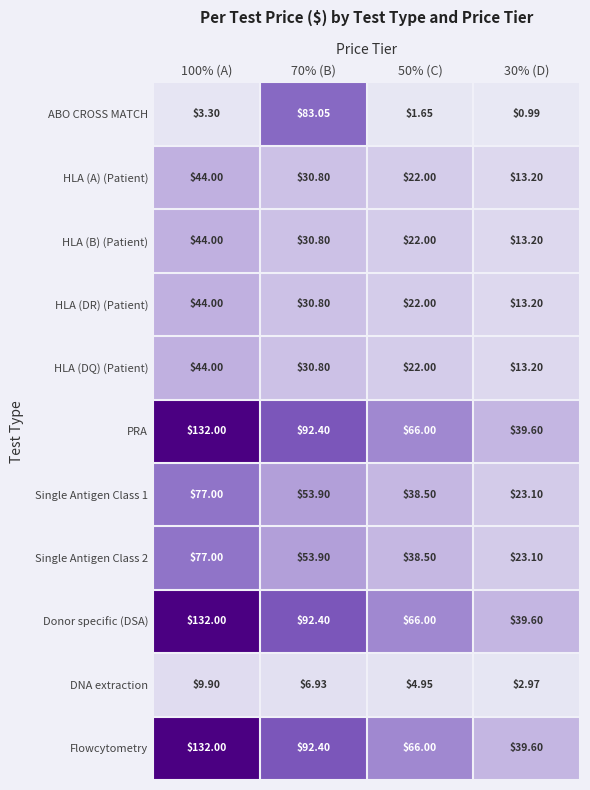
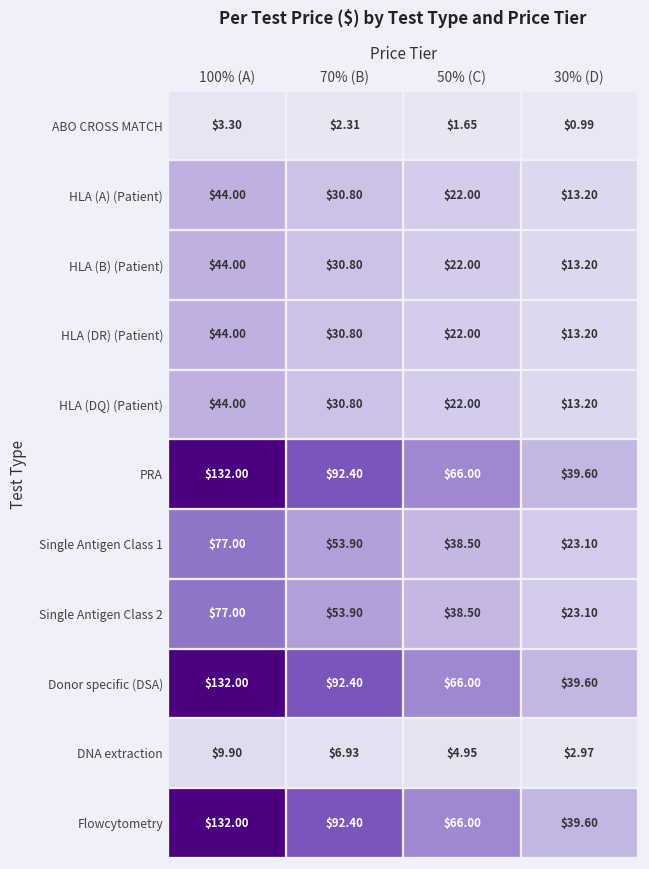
  {
    "ABO CROSS MATCH": {
      "100% (A)": "$3.30",
-     "70% (B)": "$83.05",
+     "70% (B)": "$2.31",
      "50% (C)": "$1.65",
      "30% (D)": "$0.99"
    },
    "HLA (A) (Patient)": {
      "100% (A)": "$44.00",
      "70% (B)": "$30.80",
      "50% (C)": "$22.00",
      "30% (D)": "$13.20"
    },
    "HLA (B) (Patient)": {
      "100% (A)": "$44.00",
      "70% (B)": "$30.80",
      "50% (C)": "$22.00",
      "30% (D)": "$13.20"
    },
    "HLA (DR) (Patient)": {
      "100% (A)": "$44.00",
      "70% (B)": "$30.80",
      "50% (C)": "$22.00",
      "30% (D)": "$13.20"
    },
    "HLA (DQ) (Patient)": {
      "100% (A)": "$44.00",
      "70% (B)": "$30.80",
      "50% (C)": "$22.00",
      "30% (D)": "$13.20"
    },
    "PRA": {
      "100% (A)": "$132.00",
      "70% (B)": "$92.40",
      "50% (C)": "$66.00",
      "30% (D)": "$39.60"
    },
    "Single Antigen Class 1": {
      "100% (A)": "$77.00",
      "70% (B)": "$53.90",
      "50% (C)": "$38.50",
      "30% (D)": "$23.10"
    },
    "Single Antigen Class 2": {
      "100% (A)": "$77.00",
      "70% (B)": "$53.90",
      "50% (C)": "$38.50",
      "30% (D)": "$23.10"
    },
    "Donor specific (DSA)": {
      "100% (A)": "$132.00",
      "70% (B)": "$92.40",
      "50% (C)": "$66.00",
      "30% (D)": "$39.60"
    },
    "DNA extraction": {
      "100% (A)": "$9.90",
      "70% (B)": "$6.93",
      "50% (C)": "$4.95",
      "30% (D)": "$2.97"
    },
    "Flowcytometry": {
      "100% (A)": "$132.00",
      "70% (B)": "$92.40",
      "50% (C)": "$66.00",
      "30% (D)": "$39.60"
    }
  }
